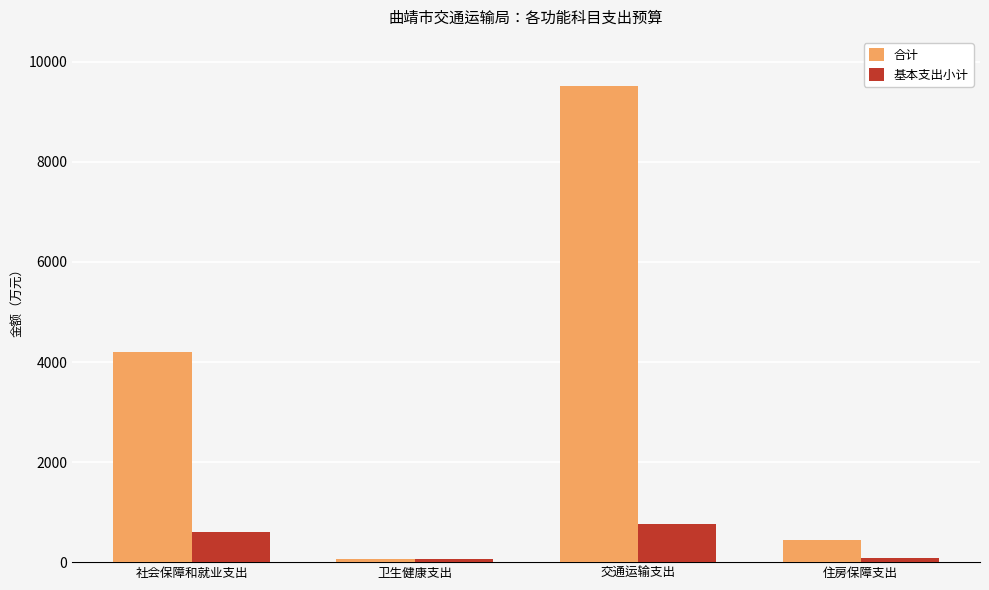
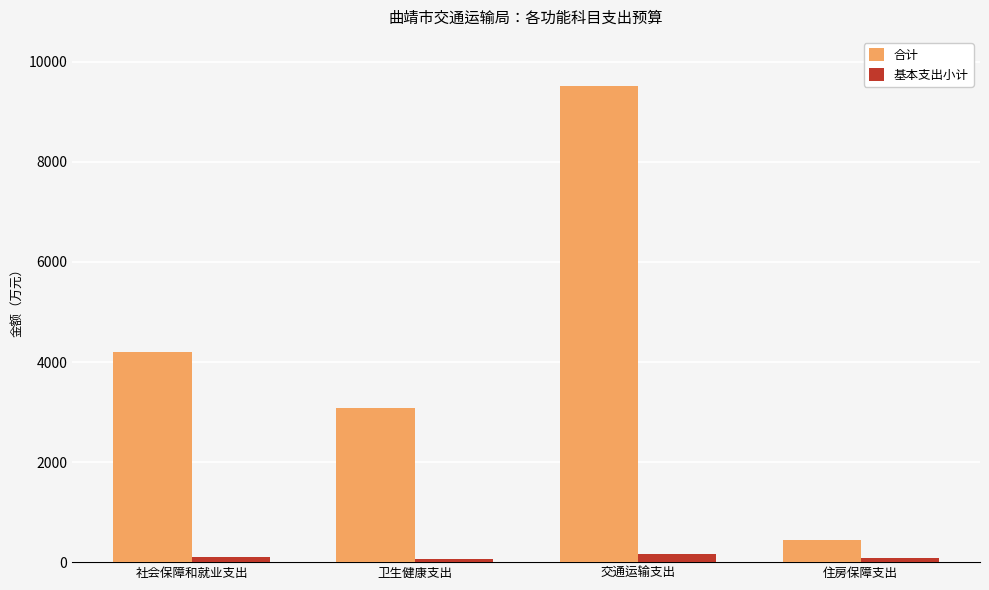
  {
    "合计": {
      "社会保障和就业支出": 4200,
-     "卫生健康支出": 100,
+     "卫生健康支出": 3100,
      "交通运输支出": 9500,
      "住房保障支出": 400
    },
    "基本支出小计": {
-     "社会保障和就业支出": 600,
+     "社会保障和就业支出": 100,
      "卫生健康支出": 100,
-     "交通运输支出": 800,
+     "交通运输支出": 200,
      "住房保障支出": 100
    }
  }
